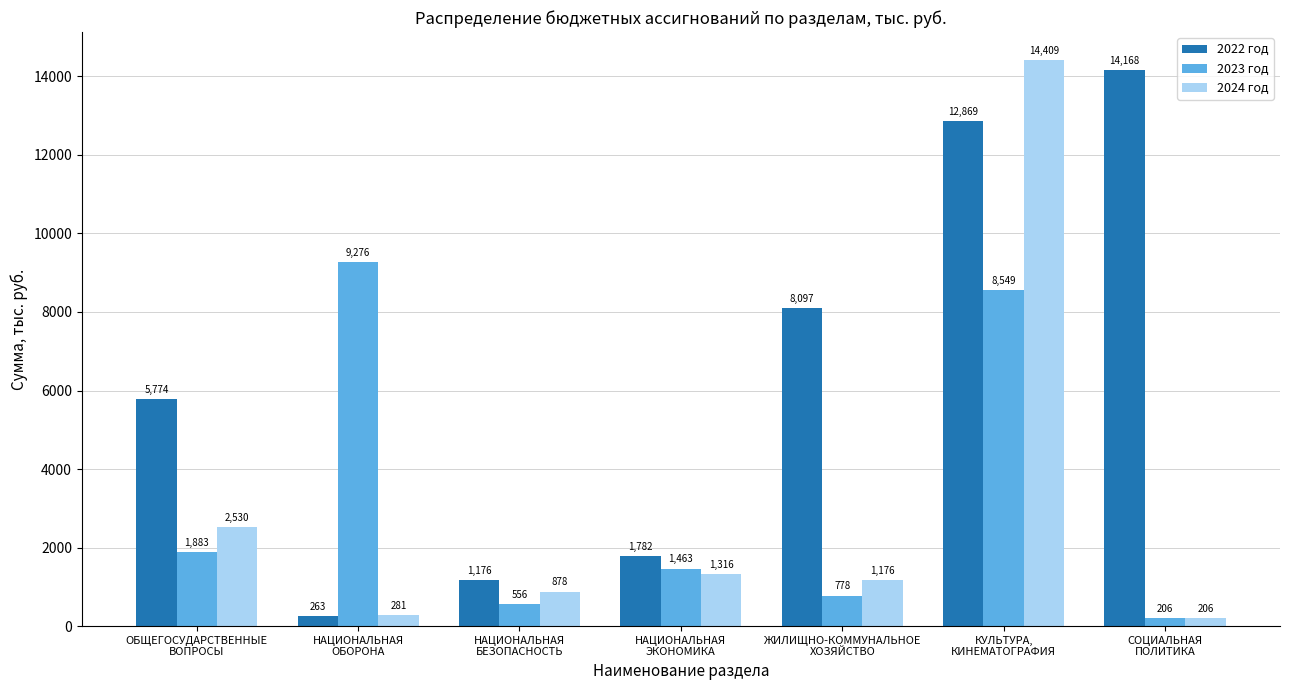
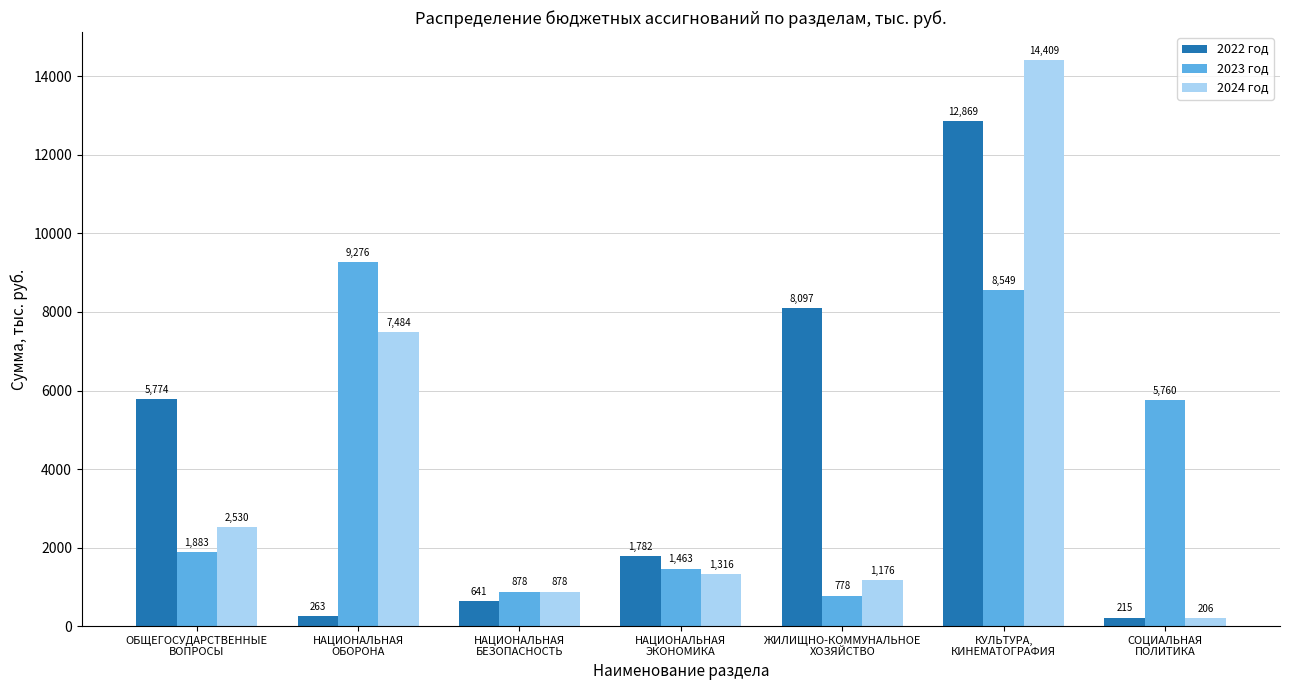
  {
    "2022 год": {
      "ОБЩЕГОСУДАРСТВЕННЫЕ ВОПРОСЫ": "5,774",
      "НАЦИОНАЛЬНАЯ ОБОРОНА": "263",
-     "НАЦИОНАЛЬНАЯ БЕЗОПАСНОСТЬ": "1,176",
+     "НАЦИОНАЛЬНАЯ БЕЗОПАСНОСТЬ": "641",
      "НАЦИОНАЛЬНАЯ ЭКОНОМИКА": "1,782",
      "ЖИЛИЩНО-КОММУНАЛЬНОЕ ХОЗЯЙСТВО": "8,097",
      "КУЛЬТУРА, КИНЕМАТОГРАФИЯ": "12,869",
-     "СОЦИАЛЬНАЯ ПОЛИТИКА": "14,168"
+     "СОЦИАЛЬНАЯ ПОЛИТИКА": "215"
    },
    "2023 год": {
      "ОБЩЕГОСУДАРСТВЕННЫЕ ВОПРОСЫ": "1,883",
      "НАЦИОНАЛЬНАЯ ОБОРОНА": "9,276",
-     "НАЦИОНАЛЬНАЯ БЕЗОПАСНОСТЬ": "556",
+     "НАЦИОНАЛЬНАЯ БЕЗОПАСНОСТЬ": "878",
      "НАЦИОНАЛЬНАЯ ЭКОНОМИКА": "1,463",
      "ЖИЛИЩНО-КОММУНАЛЬНОЕ ХОЗЯЙСТВО": "778",
      "КУЛЬТУРА, КИНЕМАТОГРАФИЯ": "8,549",
-     "СОЦИАЛЬНАЯ ПОЛИТИКА": "206"
+     "СОЦИАЛЬНАЯ ПОЛИТИКА": "5,760"
    },
    "2024 год": {
      "ОБЩЕГОСУДАРСТВЕННЫЕ ВОПРОСЫ": "2,530",
-     "НАЦИОНАЛЬНАЯ ОБОРОНА": "281",
+     "НАЦИОНАЛЬНАЯ ОБОРОНА": "7,484",
      "НАЦИОНАЛЬНАЯ БЕЗОПАСНОСТЬ": "878",
      "НАЦИОНАЛЬНАЯ ЭКОНОМИКА": "1,316",
      "ЖИЛИЩНО-КОММУНАЛЬНОЕ ХОЗЯЙСТВО": "1,176",
      "КУЛЬТУРА, КИНЕМАТОГРАФИЯ": "14,409",
      "СОЦИАЛЬНАЯ ПОЛИТИКА": "206"
    }
  }
